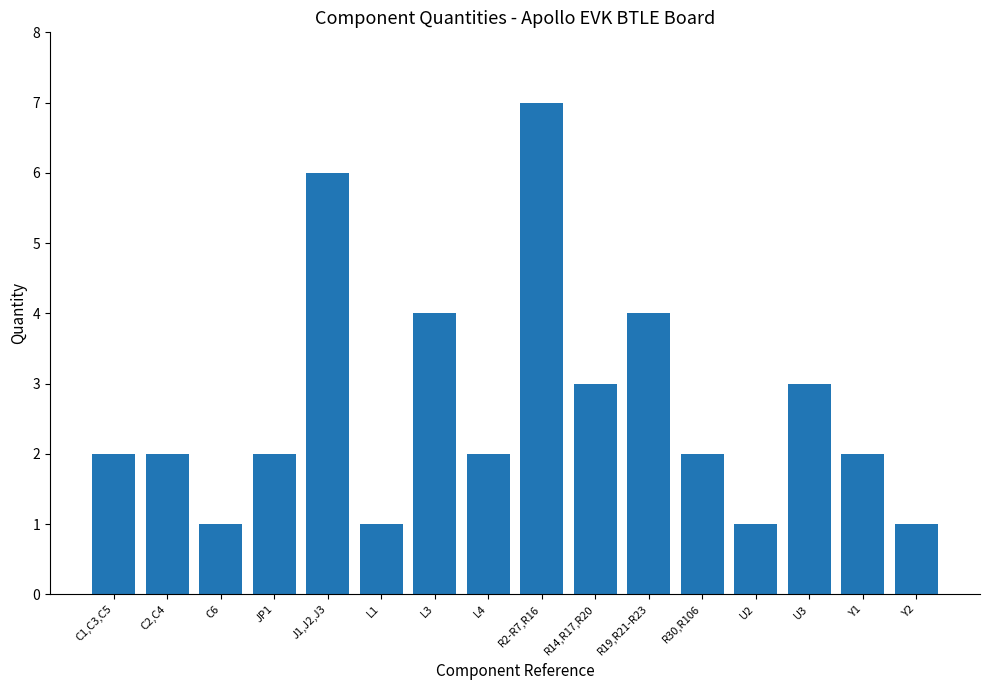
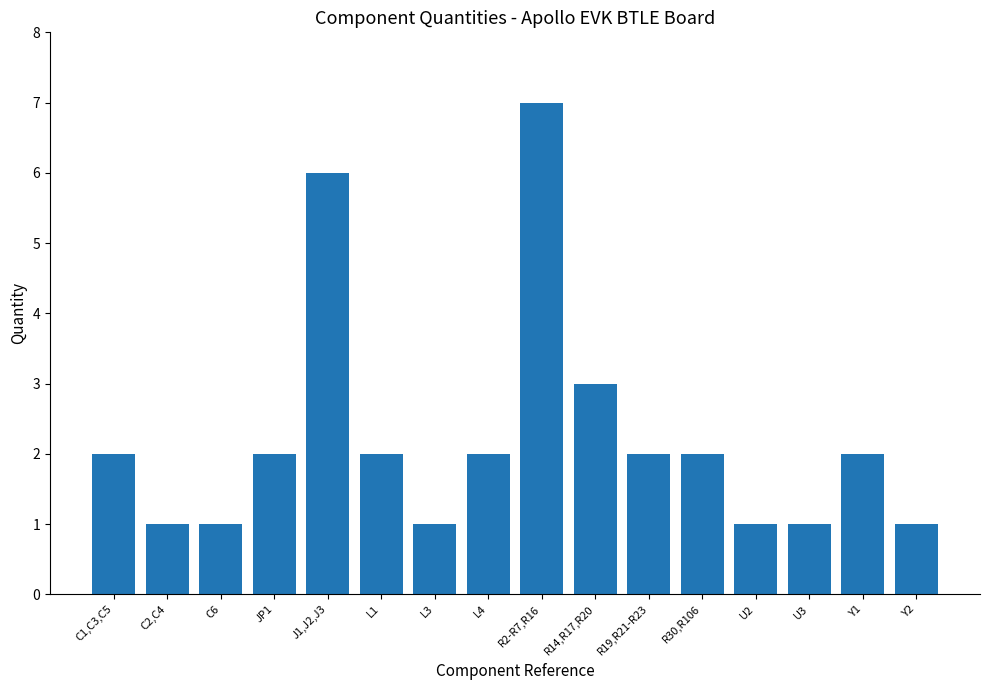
  {
    "C1,C3,C5": 2,
-   "C2,C4": 2,
+   "C2,C4": 1,
    "C6": 1,
    "JP1": 2,
    "J1,J2,J3": 6,
-   "L1": 1,
-   "L3": 4,
+   "L1": 2,
+   "L3": 1,
    "L4": 2,
    "R2-R7,R16": 7,
    "R14,R17,R20": 3,
-   "R19,R21-R23": 4,
+   "R19,R21-R23": 2,
    "R30,R106": 2,
    "U2": 1,
-   "U3": 3,
+   "U3": 1,
    "Y1": 2,
    "Y2": 1
  }
